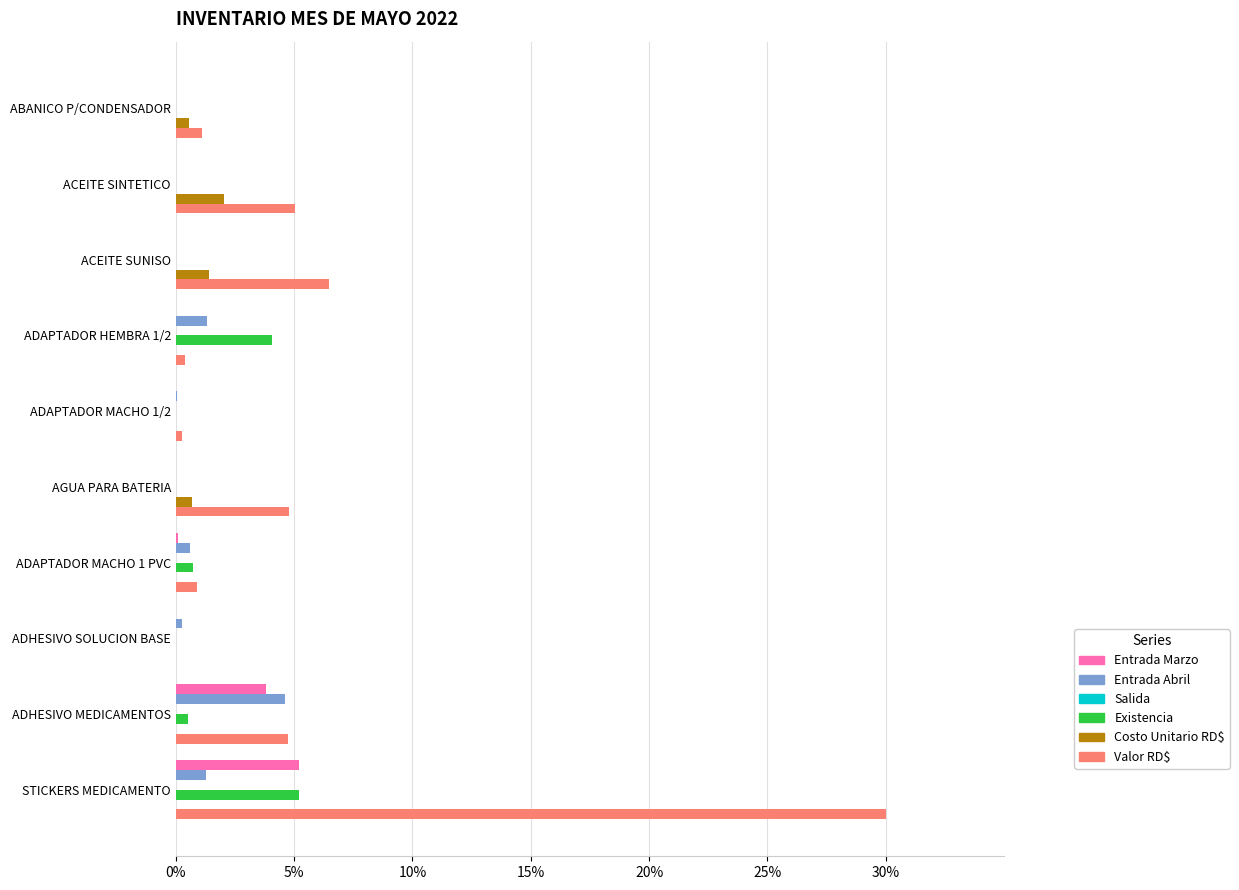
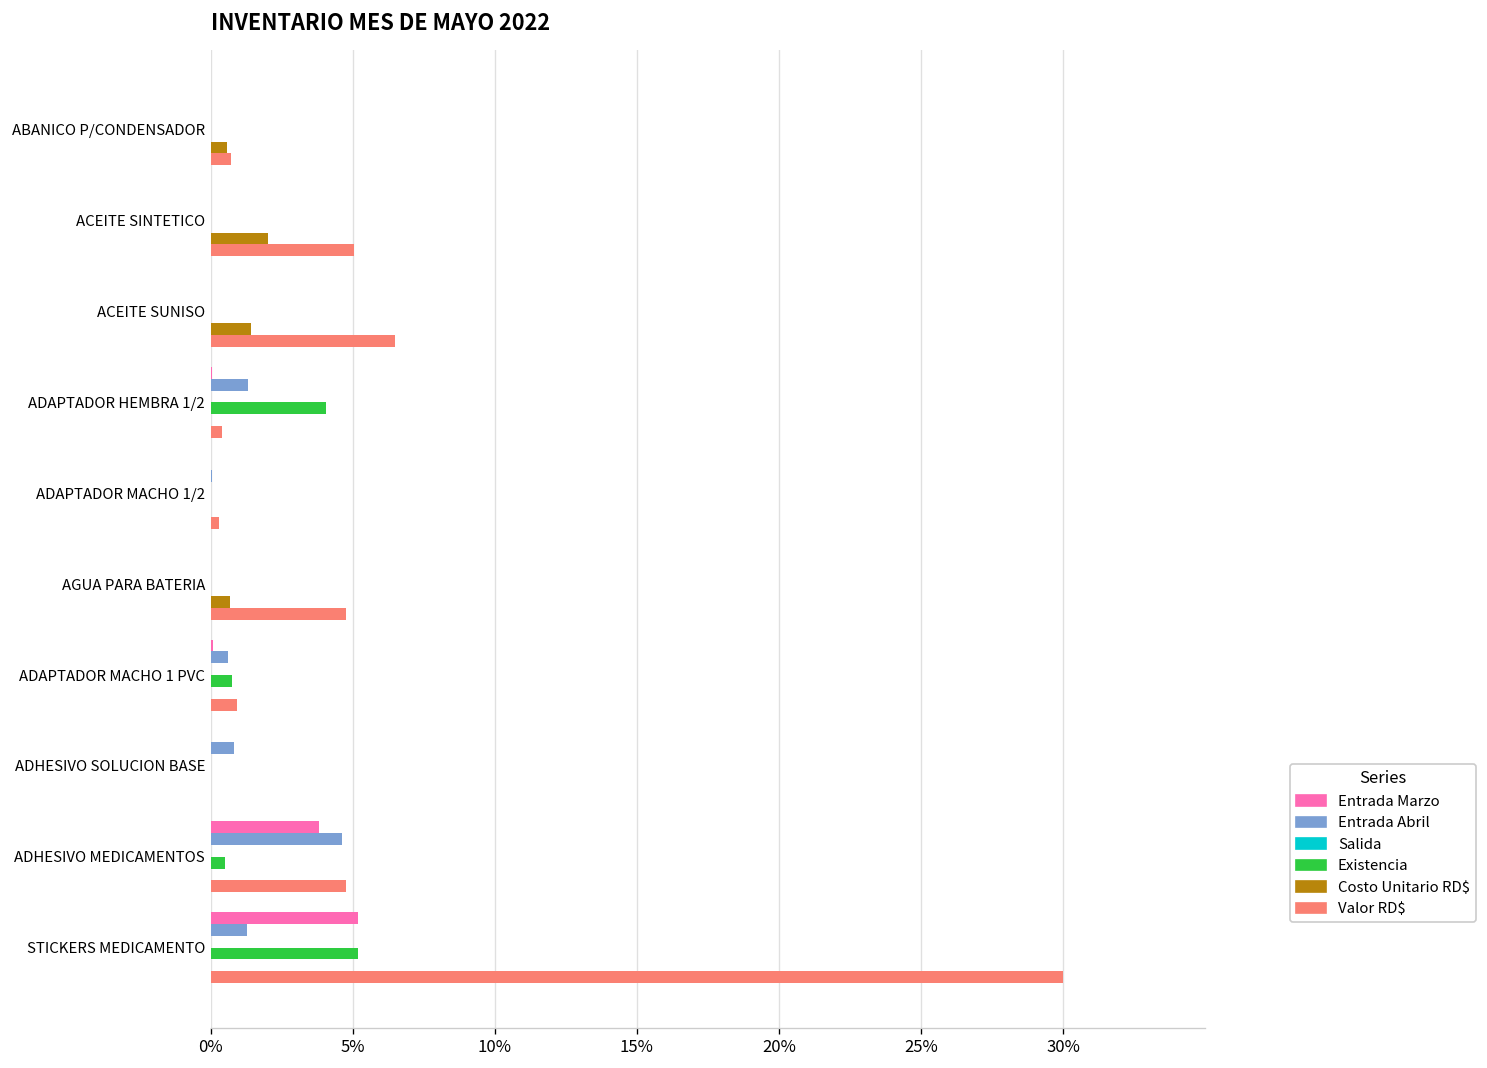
  {
    "Entrada Marzo": {
      "ADHESIVO SOLUCION BASE": "0.0%",
      "ADHESIVO MEDICAMENTOS": "3.8%",
      "STICKERS MEDICAMENTO": "5.2%"
    },
    "Entrada Abril": {
      "ACEITE SINTETICO": "0.0%",
      "ADAPTADOR HEMBRA 1/2": "1.3%",
      "ADAPTADOR MACHO 1 PVC": "0.6%",
-     "ADHESIVO SOLUCION BASE": "0.3%",
+     "ADHESIVO SOLUCION BASE": "0.8%",
      "ADHESIVO MEDICAMENTOS": "4.6%",
      "STICKERS MEDICAMENTO": "1.3%"
    },
    "Salida": {
      "ABANICO P/CONDENSADOR": "0.0%",
      "ACEITE SINTETICO": "0.0%",
      "ACEITE SUNISO": "0.0%",
      "AGUA PARA BATERIA": "0.0%",
      "ADAPTADOR MACHO 1 PVC": "0.0%",
      "ADHESIVO SOLUCION BASE": "0.0%",
      "ADHESIVO MEDICAMENTOS": "0.0%",
      "STICKERS MEDICAMENTO": "0.0%"
    },
    "Existencia": {
      "ADAPTADOR HEMBRA 1/2": "4.1%",
      "ADAPTADOR MACHO 1 PVC": "0.7%",
      "ADHESIVO SOLUCION BASE": "0.0%",
      "ADHESIVO MEDICAMENTOS": "0.5%",
      "STICKERS MEDICAMENTO": "5.2%"
    },
    "Costo Unitario RD$": {
      "ABANICO P/CONDENSADOR": "0.6%",
      "ACEITE SINTETICO": "2.0%",
      "ACEITE SUNISO": "1.4%",
      "AGUA PARA BATERIA": "0.7%"
    },
    "Valor RD$": {
-     "ABANICO P/CONDENSADOR": "1.1%",
+     "ABANICO P/CONDENSADOR": "0.7%",
      "ACEITE SINTETICO": "5.0%",
      "ACEITE SUNISO": "6.5%",
      "ADAPTADOR HEMBRA 1/2": "0.4%",
      "ADAPTADOR MACHO 1/2": "0.3%",
      "AGUA PARA BATERIA": "4.8%",
      "ADAPTADOR MACHO 1 PVC": "0.9%",
      "ADHESIVO SOLUCION BASE": "0.0%",
      "ADHESIVO MEDICAMENTOS": "4.8%",
      "STICKERS MEDICAMENTO": "30.0%"
    }
  }
